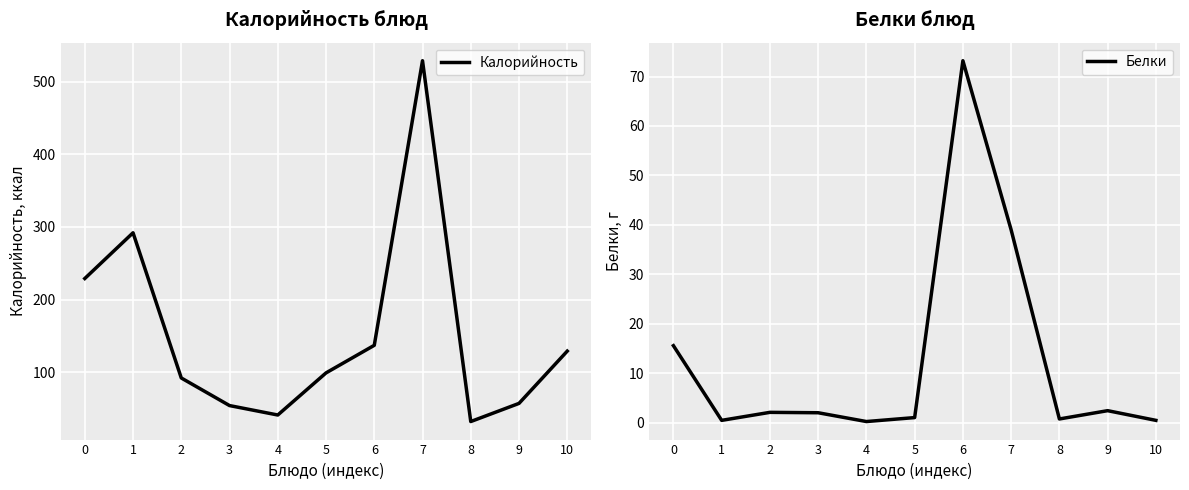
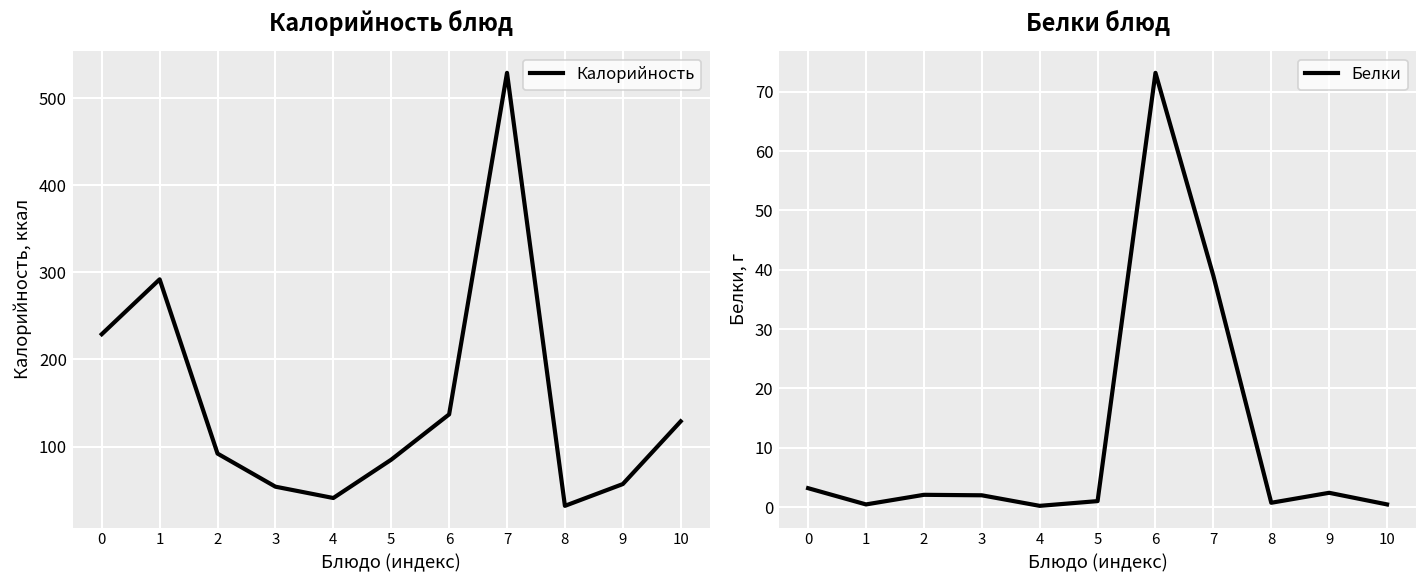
  {
    "Калорийность блюд": {
      "0": 230,
      "1": 290,
      "2": 90,
      "3": 50,
      "4": 40,
-     "5": 100,
+     "5": 90,
      "6": 140,
      "7": 530,
      "8": 30,
      "9": 60,
      "10": 130
    },
    "Белки блюд": {
-     "0": 16,
+     "0": 3,
      "1": 0,
      "2": 2,
      "3": 2,
      "4": 0,
      "5": 1,
      "6": 73,
      "7": 39,
      "8": 1,
      "9": 2,
      "10": 0
    }
  }
